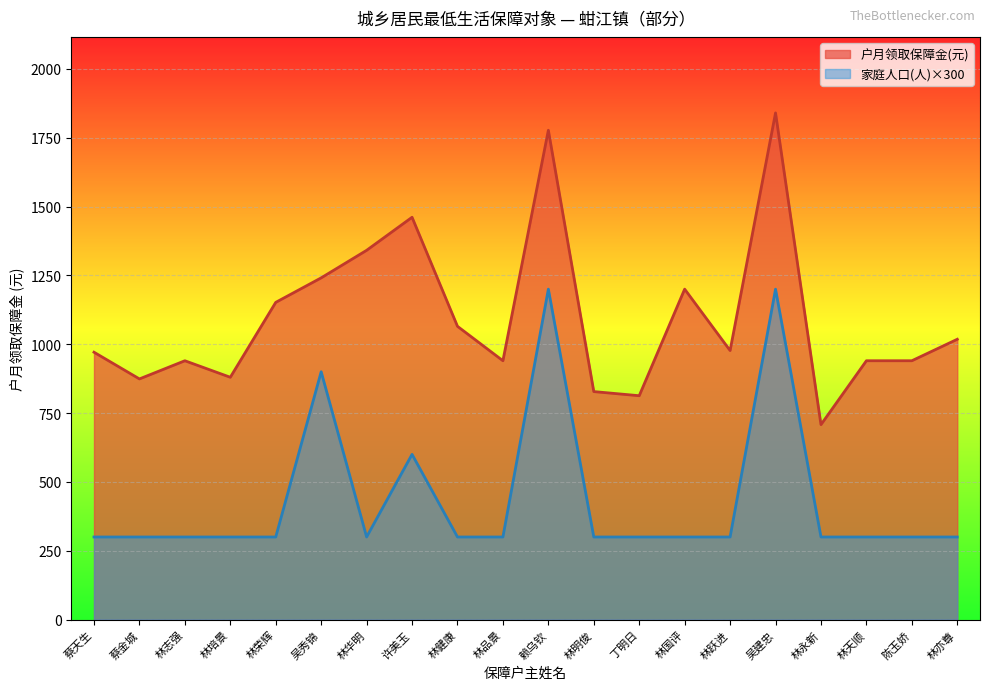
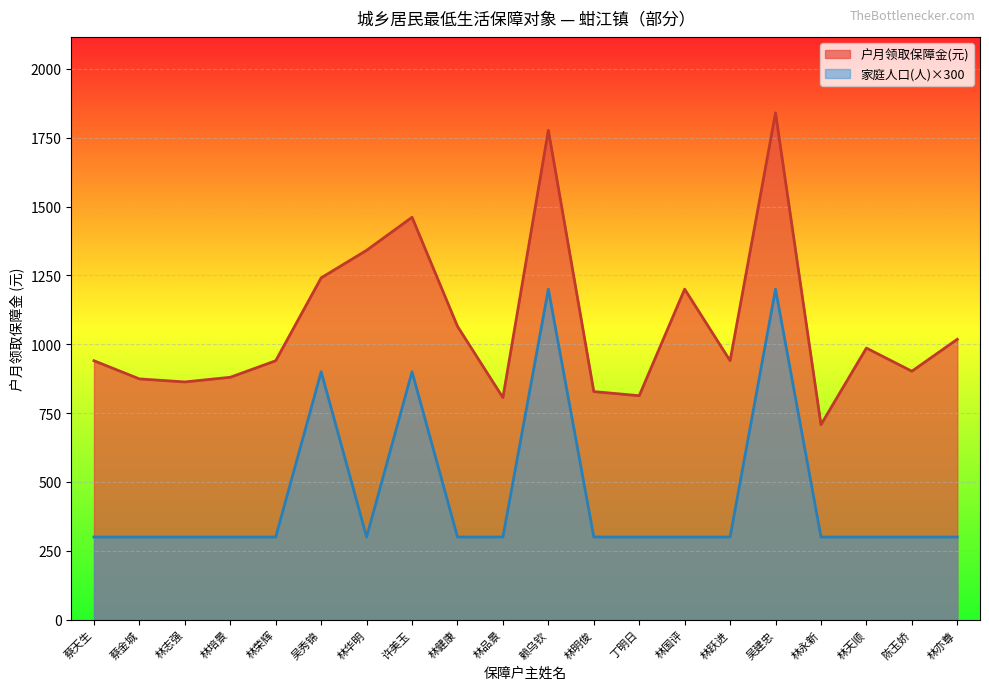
  {
    "户月领取保障金(元)": {
-     "蔡天生": 970,
+     "蔡天生": 940,
      "蔡金城": 870,
-     "林志强": 940,
+     "林志强": 860,
      "林培景": 880,
-     "林荣辉": 1150,
+     "林荣辉": 940,
      "吴秀锦": 1240,
      "林华明": 1340,
      "许美玉": 1460,
      "林健康": 1070,
-     "林品景": 940,
+     "林品景": 810,
      "赖乌钦": 1780,
      "林明俊": 830,
      "丁明日": 810,
      "林国评": 1200,
-     "林跃进": 980,
+     "林跃进": 940,
      "吴建忠": 1840,
      "林永新": 710,
-     "林天顺": 940,
-     "陈玉娇": 940,
+     "林天顺": 990,
+     "陈玉娇": 900,
      "林亦尊": 1020
    },
    "家庭人口(人)×300": {
      "蔡天生": 300,
      "蔡金城": 300,
      "林志强": 300,
      "林培景": 300,
      "林荣辉": 300,
      "吴秀锦": 900,
      "林华明": 300,
-     "许美玉": 600,
+     "许美玉": 900,
      "林健康": 300,
      "林品景": 300,
      "赖乌钦": 1200,
      "林明俊": 300,
      "丁明日": 300,
      "林国评": 300,
      "林跃进": 300,
      "吴建忠": 1200,
      "林永新": 300,
      "林天顺": 300,
      "陈玉娇": 300,
      "林亦尊": 300
    }
  }
